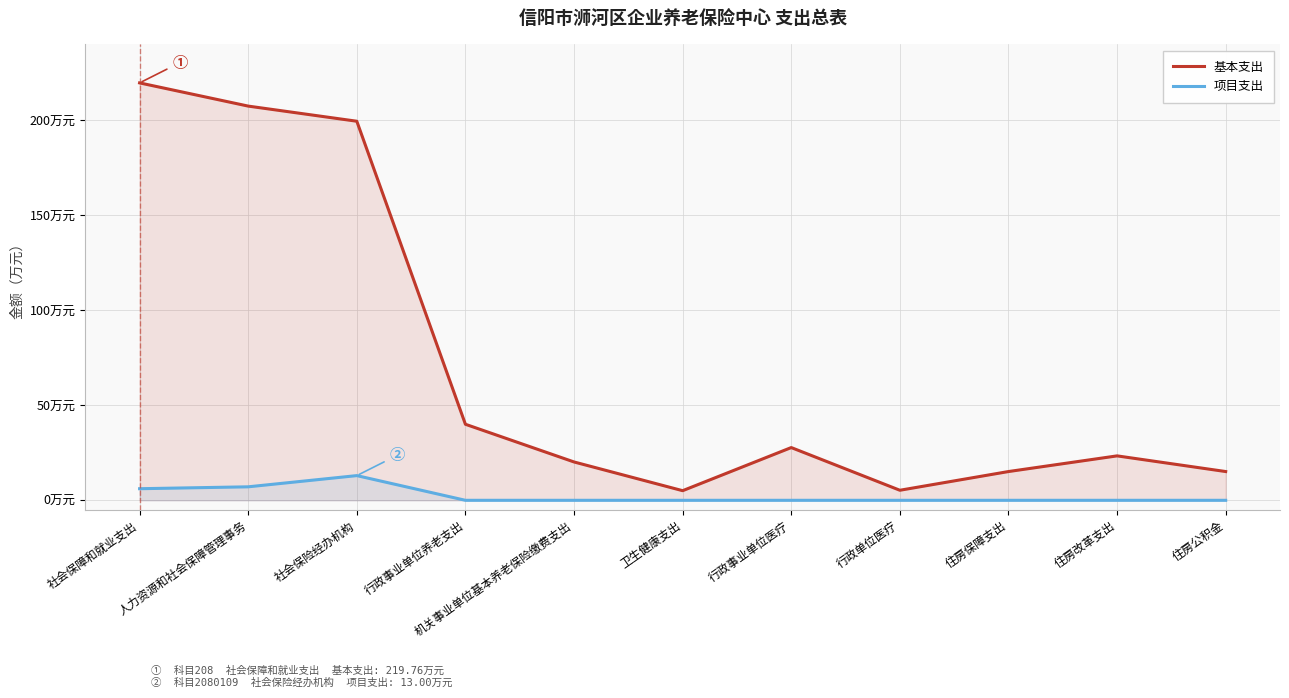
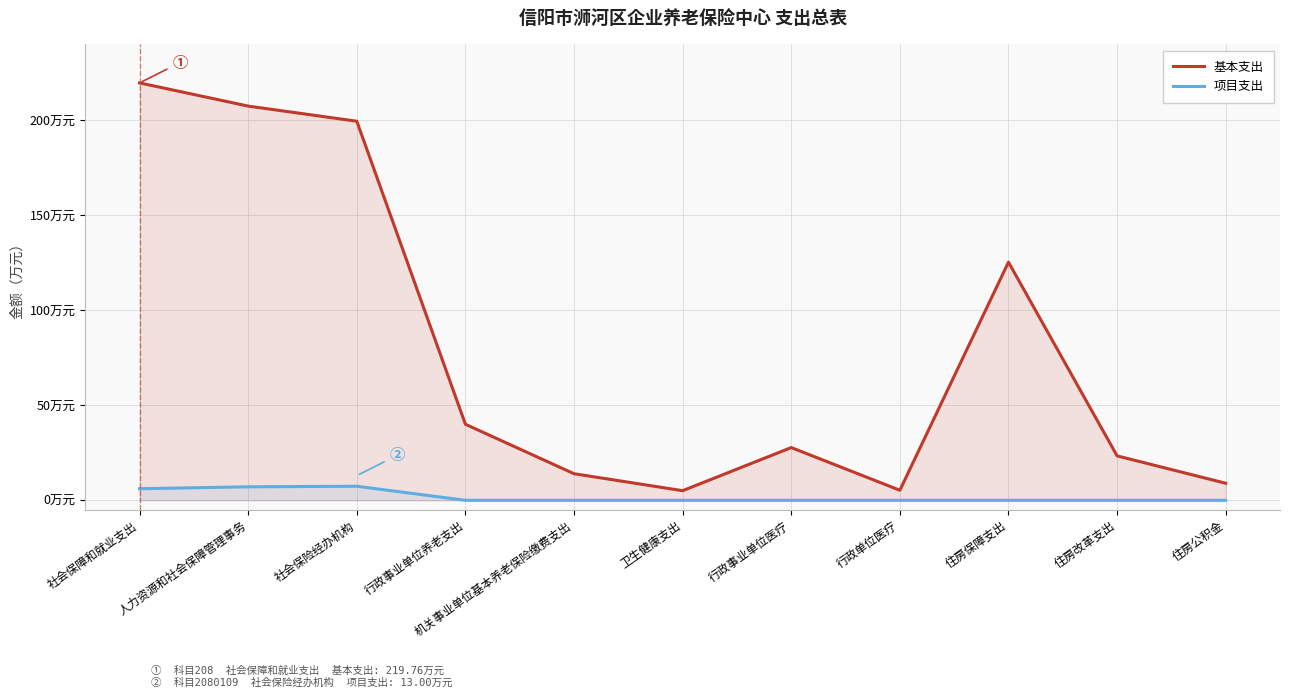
  {
    "基本支出": {
      "社会保障和就业支出": "220万元",
      "人力资源和社会保障管理事务": "208万元",
      "社会保险经办机构": "200万元",
      "行政事业单位养老支出": "40万元",
-     "机关事业单位基本养老保险缴费支出": "20万元",
+     "机关事业单位基本养老保险缴费支出": "14万元",
      "卫生健康支出": "5万元",
      "行政事业单位医疗": "28万元",
      "行政单位医疗": "5万元",
-     "住房保障支出": "15万元",
+     "住房保障支出": "125万元",
      "住房改革支出": "23万元",
-     "住房公积金": "15万元"
+     "住房公积金": "9万元"
    },
    "项目支出": {
      "社会保障和就业支出": "6万元",
      "人力资源和社会保障管理事务": "7万元",
-     "社会保险经办机构": "13万元",
+     "社会保险经办机构": "7万元",
      "行政事业单位养老支出": "0万元",
      "机关事业单位基本养老保险缴费支出": "0万元",
      "卫生健康支出": "0万元",
      "行政事业单位医疗": "0万元",
      "行政单位医疗": "0万元",
      "住房保障支出": "0万元",
      "住房改革支出": "0万元",
      "住房公积金": "0万元"
    }
  }
